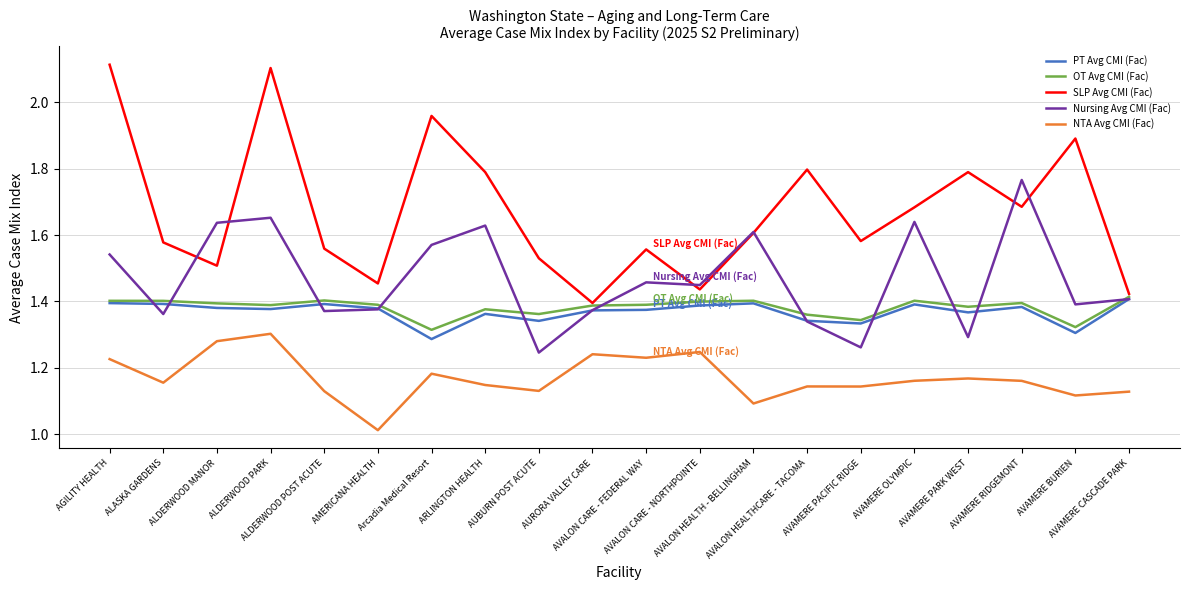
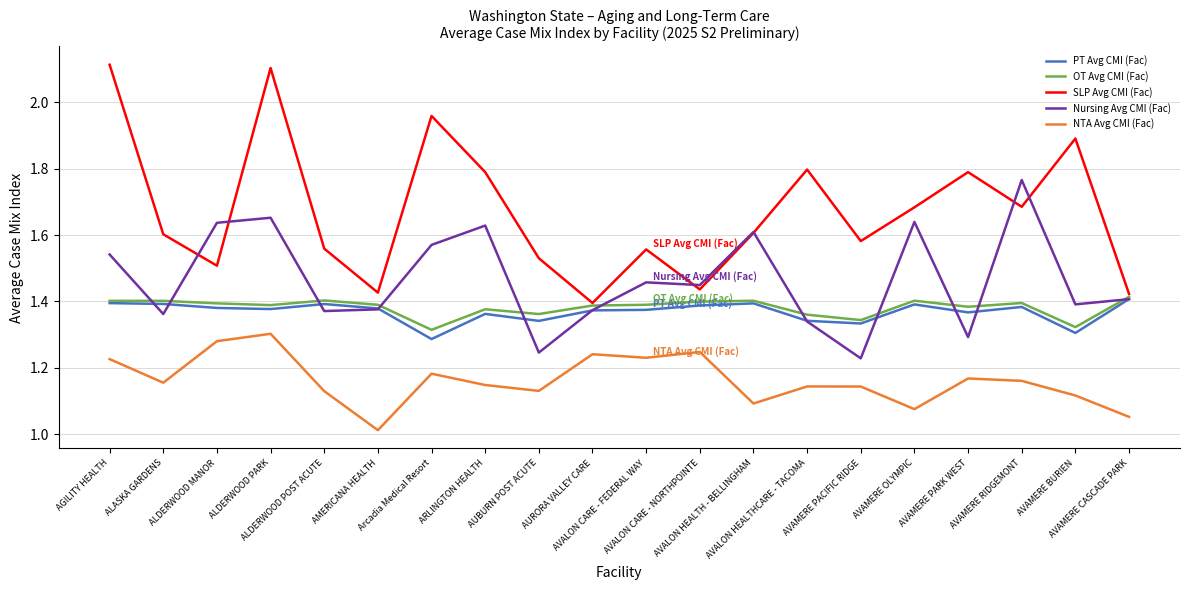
  {
    "PT Avg CMI (Fac)": {
      "ALASKA GARDENS": 1.39,
      "ALDERWOOD MANOR": 1.38,
      "ALDERWOOD PARK": 1.38,
      "ALDERWOOD POST ACUTE": 1.39,
      "Arcadia Medical Resort": 1.29,
      "ARLINGTON HEALTH": 1.36,
      "AUBURN POST ACUTE": 1.34,
      "AVALON CARE - FEDERAL WAY": 1.37,
      "AVALON CARE - NORTHPOINTE": 1.39,
      "AVALON HEALTH - BELLINGHAM": 1.39,
      "AVAMERE PACIFIC RIDGE": 1.33,
      "AVAMERE OLYMPIC": 1.39,
      "AVAMERE PARK WEST": 1.37,
      "AVAMERE RIDGEMONT": 1.38,
      "AVAMERE BURIEN": 1.30
    },
    "OT Avg CMI (Fac)": {
      "ALASKA GARDENS": 1.40,
      "ALDERWOOD MANOR": 1.39,
      "ALDERWOOD PARK": 1.39,
      "ALDERWOOD POST ACUTE": 1.40,
      "AMERICANA HEALTH": 1.39,
      "Arcadia Medical Resort": 1.31,
      "ARLINGTON HEALTH": 1.38,
      "AUBURN POST ACUTE": 1.36,
      "AVALON CARE - FEDERAL WAY": 1.39,
      "AVALON CARE - NORTHPOINTE": 1.40,
      "AVALON HEALTH - BELLINGHAM": 1.40,
      "AVALON HEALTHCARE - TACOMA": 1.36,
      "AVAMERE PACIFIC RIDGE": 1.34,
      "AVAMERE OLYMPIC": 1.40,
      "AVAMERE PARK WEST": 1.38,
      "AVAMERE RIDGEMONT": 1.40,
      "AVAMERE BURIEN": 1.32
    },
    "SLP Avg CMI (Fac)": {
      "AGILITY HEALTH": 2.11,
-     "ALASKA GARDENS": 1.58,
+     "ALASKA GARDENS": 1.60,
      "ALDERWOOD MANOR": 1.51,
      "ALDERWOOD PARK": 2.10,
      "ALDERWOOD POST ACUTE": 1.56,
-     "AMERICANA HEALTH": 1.45,
+     "AMERICANA HEALTH": 1.43,
      "Arcadia Medical Resort": 1.96,
      "ARLINGTON HEALTH": 1.79,
      "AUBURN POST ACUTE": 1.53,
      "AVALON CARE - FEDERAL WAY": 1.56,
      "AVALON CARE - NORTHPOINTE": 1.44,
      "AVALON HEALTHCARE - TACOMA": 1.80,
      "AVAMERE PACIFIC RIDGE": 1.58,
      "AVAMERE OLYMPIC": 1.68,
      "AVAMERE PARK WEST": 1.79,
      "AVAMERE RIDGEMONT": 1.69,
      "AVAMERE BURIEN": 1.89,
      "AVAMERE CASCADE PARK": 1.42
    },
    "Nursing Avg CMI (Fac)": {
      "AGILITY HEALTH": 1.54,
      "ALASKA GARDENS": 1.36,
      "ALDERWOOD MANOR": 1.64,
      "ALDERWOOD PARK": 1.65,
      "ALDERWOOD POST ACUTE": 1.37,
      "Arcadia Medical Resort": 1.57,
      "ARLINGTON HEALTH": 1.63,
      "AUBURN POST ACUTE": 1.25,
      "AVALON CARE - FEDERAL WAY": 1.46,
      "AVALON CARE - NORTHPOINTE": 1.45,
-     "AVAMERE PACIFIC RIDGE": 1.26,
+     "AVAMERE PACIFIC RIDGE": 1.23,
      "AVAMERE OLYMPIC": 1.64,
      "AVAMERE PARK WEST": 1.29,
      "AVAMERE RIDGEMONT": 1.77,
      "AVAMERE BURIEN": 1.39
    },
    "NTA Avg CMI (Fac)": {
      "AGILITY HEALTH": 1.23,
      "ALASKA GARDENS": 1.15,
      "ALDERWOOD MANOR": 1.28,
      "ALDERWOOD PARK": 1.30,
      "ALDERWOOD POST ACUTE": 1.13,
      "AMERICANA HEALTH": 1.01,
      "Arcadia Medical Resort": 1.18,
      "ARLINGTON HEALTH": 1.15,
      "AUBURN POST ACUTE": 1.13,
      "AURORA VALLEY CARE": 1.24,
      "AVALON CARE - FEDERAL WAY": 1.23,
      "AVALON CARE - NORTHPOINTE": 1.25,
      "AVALON HEALTH - BELLINGHAM": 1.09,
      "AVALON HEALTHCARE - TACOMA": 1.14,
      "AVAMERE PACIFIC RIDGE": 1.14,
-     "AVAMERE OLYMPIC": 1.16,
+     "AVAMERE OLYMPIC": 1.08,
      "AVAMERE PARK WEST": 1.17,
      "AVAMERE RIDGEMONT": 1.16,
      "AVAMERE BURIEN": 1.12,
-     "AVAMERE CASCADE PARK": 1.13
+     "AVAMERE CASCADE PARK": 1.05
    }
  }
